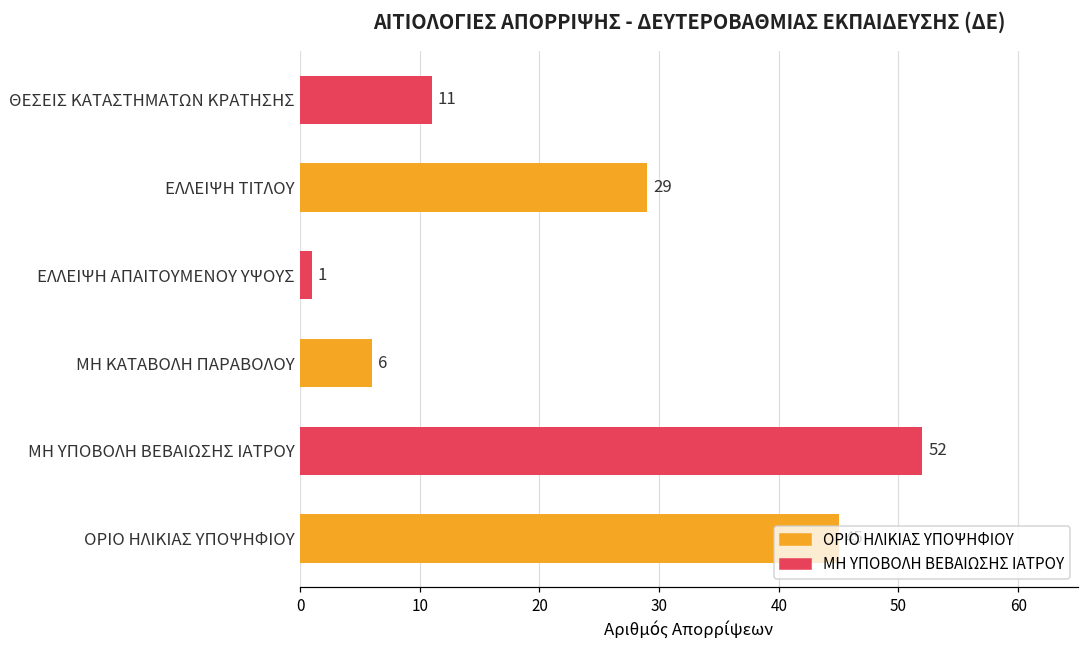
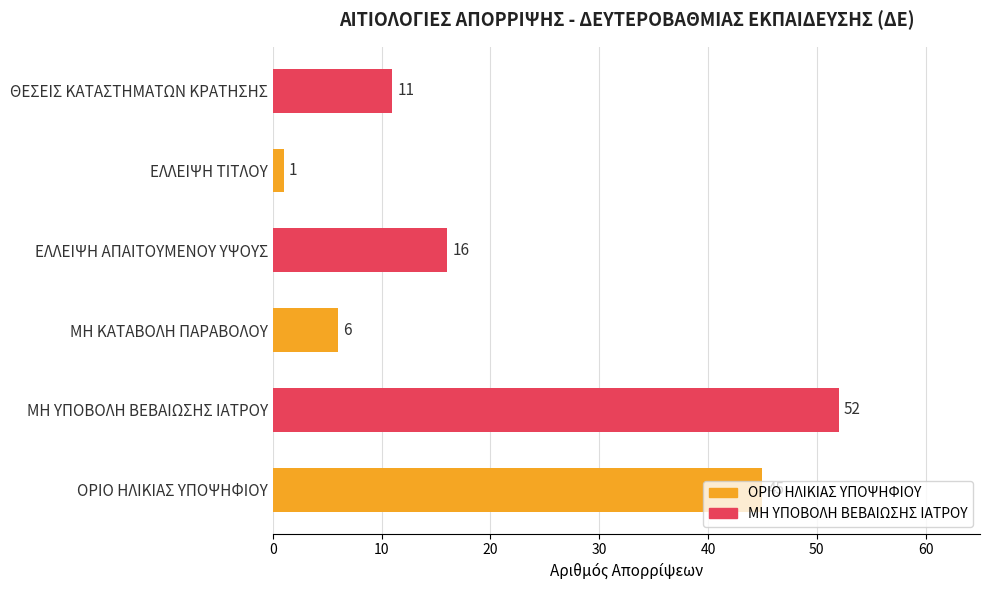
  {
    "ΘΕΣΕΙΣ ΚΑΤΑΣΤΗΜΑΤΩΝ ΚΡΑΤΗΣΗΣ": 11,
-   "ΕΛΛΕΙΨΗ ΤΙΤΛΟΥ": 29,
-   "ΕΛΛΕΙΨΗ ΑΠΑΙΤΟΥΜΕΝΟΥ ΥΨΟΥΣ": 1,
+   "ΕΛΛΕΙΨΗ ΤΙΤΛΟΥ": 1,
+   "ΕΛΛΕΙΨΗ ΑΠΑΙΤΟΥΜΕΝΟΥ ΥΨΟΥΣ": 16,
    "ΜΗ ΚΑΤΑΒΟΛΗ ΠΑΡΑΒΟΛΟΥ": 6,
    "ΜΗ ΥΠΟΒΟΛΗ ΒΕΒΑΙΩΣΗΣ ΙΑΤΡΟΥ": 52
  }
